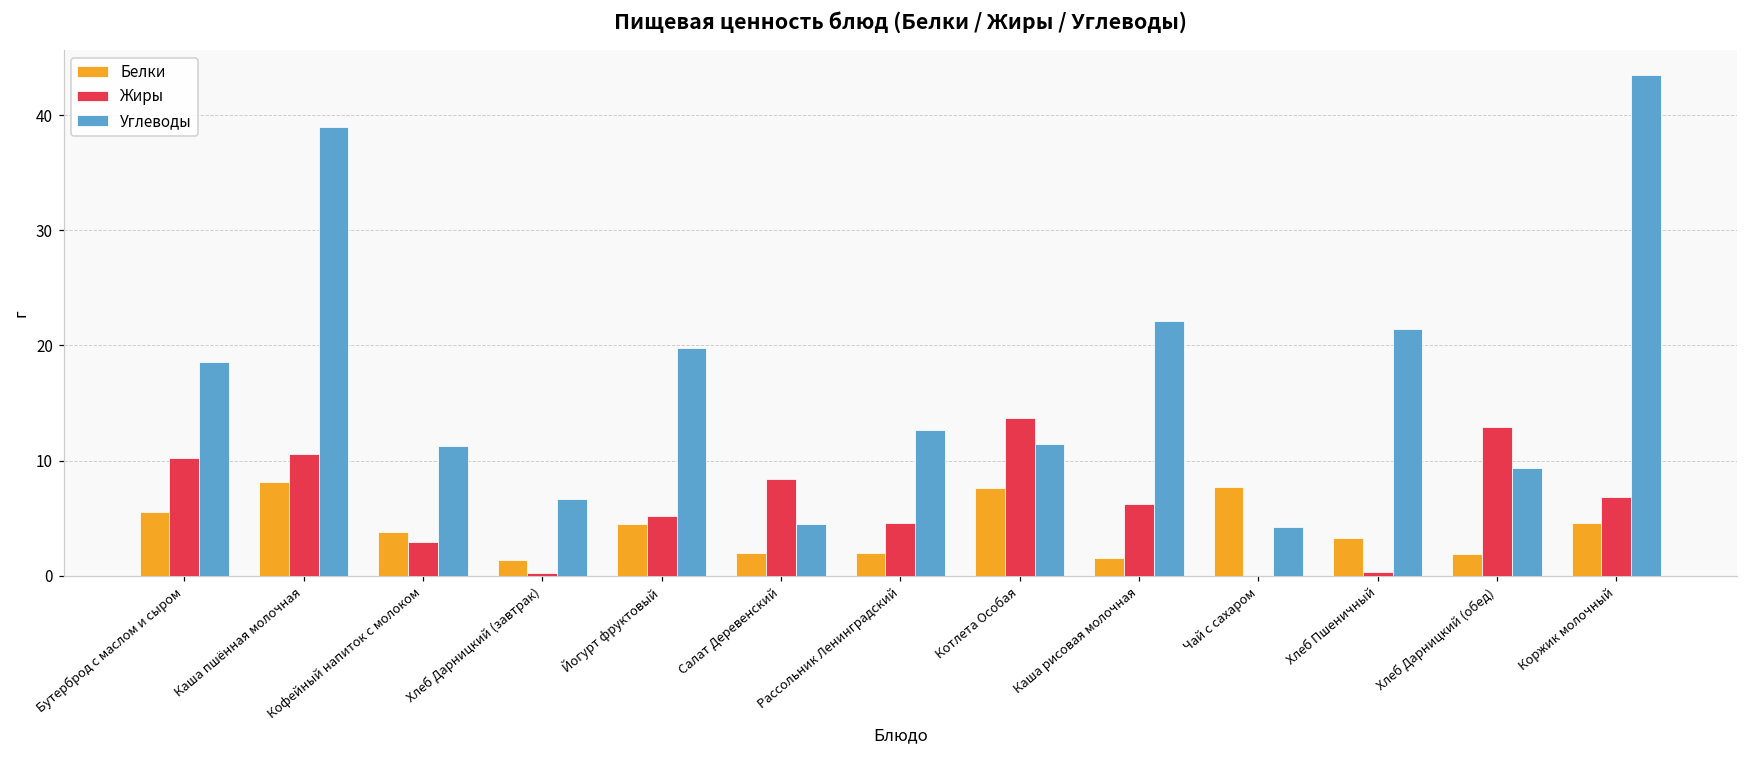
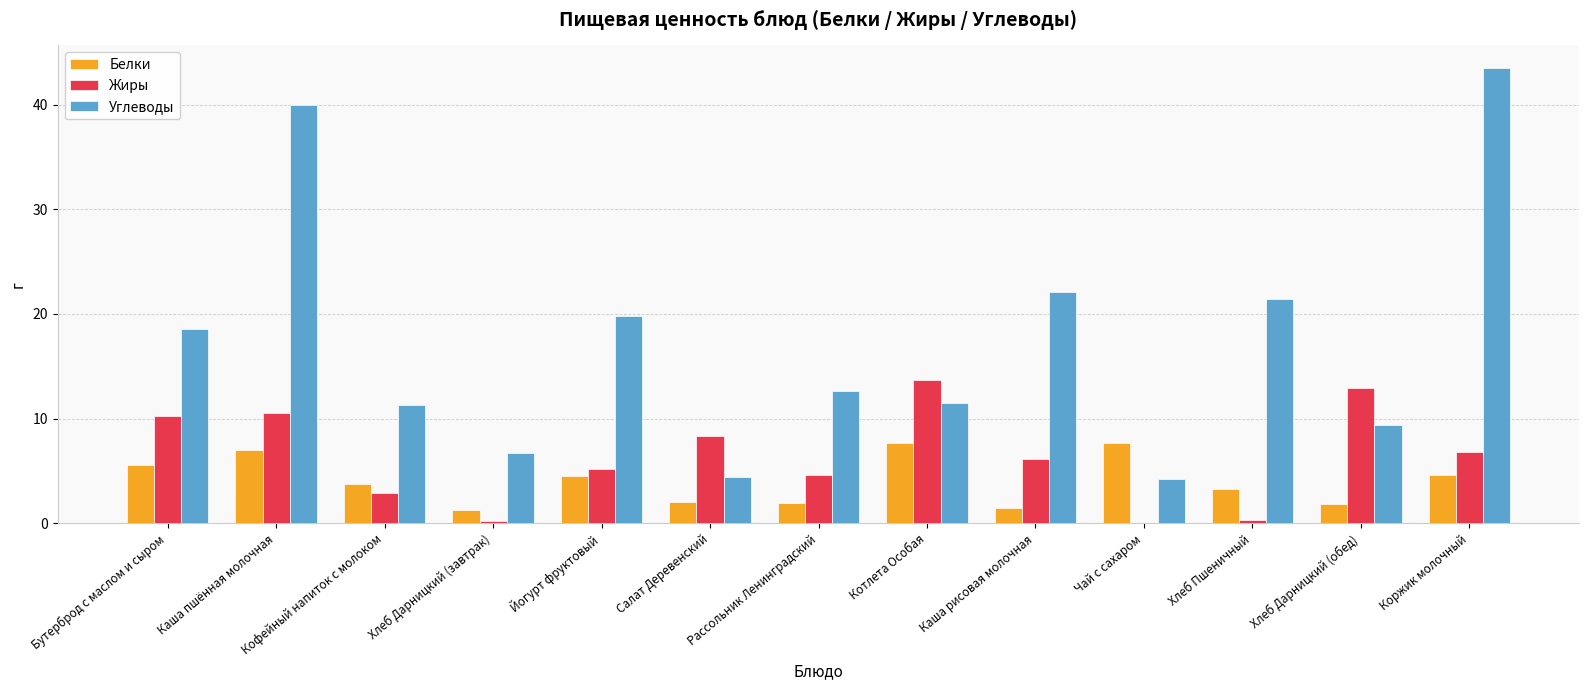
  {
    "Белки": {
      "Бутерброд с маслом и сыром": 5.6,
-     "Каша пшённая молочная": 8.1,
+     "Каша пшённая молочная": 7.0,
      "Кофейный напиток с молоком": 3.8,
      "Хлеб Дарницкий (завтрак)": 1.3,
      "Йогурт фруктовый": 4.5,
      "Салат Деревенский": 2.0,
      "Рассольник Ленинградский": 2.0,
      "Котлета Особая": 7.7,
      "Каша рисовая молочная": 1.5,
      "Чай с сахаром": 7.7,
      "Хлеб Пшеничный": 3.3,
      "Хлеб Дарницкий (обед)": 1.9,
      "Коржик молочный": 4.6
    },
    "Жиры": {
      "Бутерброд с маслом и сыром": 10.2,
      "Каша пшённая молочная": 10.5,
      "Кофейный напиток с молоком": 2.9,
      "Хлеб Дарницкий (завтрак)": 0.2,
      "Йогурт фруктовый": 5.2,
      "Салат Деревенский": 8.4,
      "Рассольник Ленинградский": 4.6,
      "Котлета Особая": 13.7,
      "Каша рисовая молочная": 6.2,
      "Чай с сахаром": 0.0,
      "Хлеб Пшеничный": 0.4,
      "Хлеб Дарницкий (обед)": 12.9,
      "Коржик молочный": 6.8
    },
    "Углеводы": {
      "Бутерброд с маслом и сыром": 18.6,
-     "Каша пшённая молочная": 39.0,
+     "Каша пшённая молочная": 39.9,
      "Кофейный напиток с молоком": 11.3,
      "Хлеб Дарницкий (завтрак)": 6.7,
      "Йогурт фруктовый": 19.8,
      "Салат Деревенский": 4.5,
      "Рассольник Ленинградский": 12.7,
      "Котлета Особая": 11.5,
      "Каша рисовая молочная": 22.1,
      "Чай с сахаром": 4.2,
      "Хлеб Пшеничный": 21.4,
      "Хлеб Дарницкий (обед)": 9.4,
      "Коржик молочный": 43.5
    }
  }
